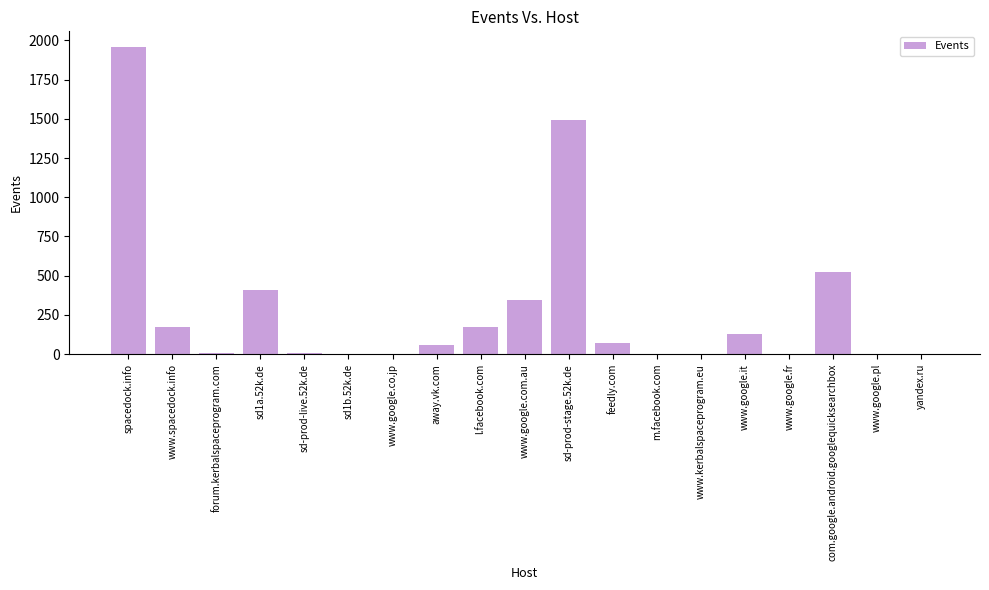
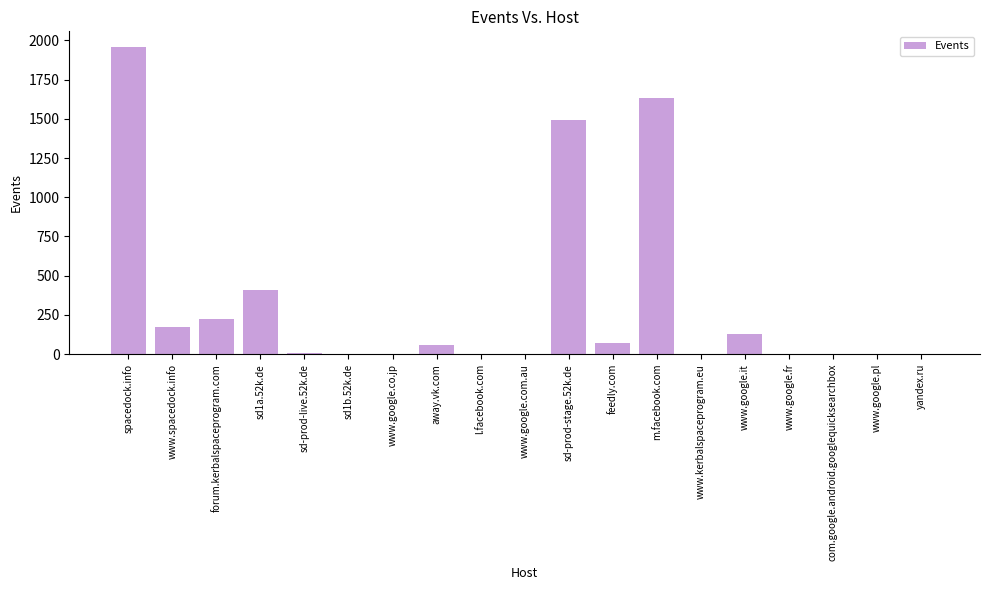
  {
    "spacedock.info": 1960,
    "www.spacedock.info": 170,
-   "forum.kerbalspaceprogram.com": 10,
+   "forum.kerbalspaceprogram.com": 220,
    "sd1a.52k.de": 410,
    "away.vk.com": 60,
-   "l.facebook.com": 170,
-   "www.google.com.au": 350,
+   "l.facebook.com": 0,
+   "www.google.com.au": 0,
    "sd-prod-stage.52k.de": 1490,
    "feedly.com": 70,
-   "m.facebook.com": 0,
+   "m.facebook.com": 1630,
    "www.google.it": 130,
-   "com.google.android.googlequicksearchbox": 530
+   "com.google.android.googlequicksearchbox": 0
  }
